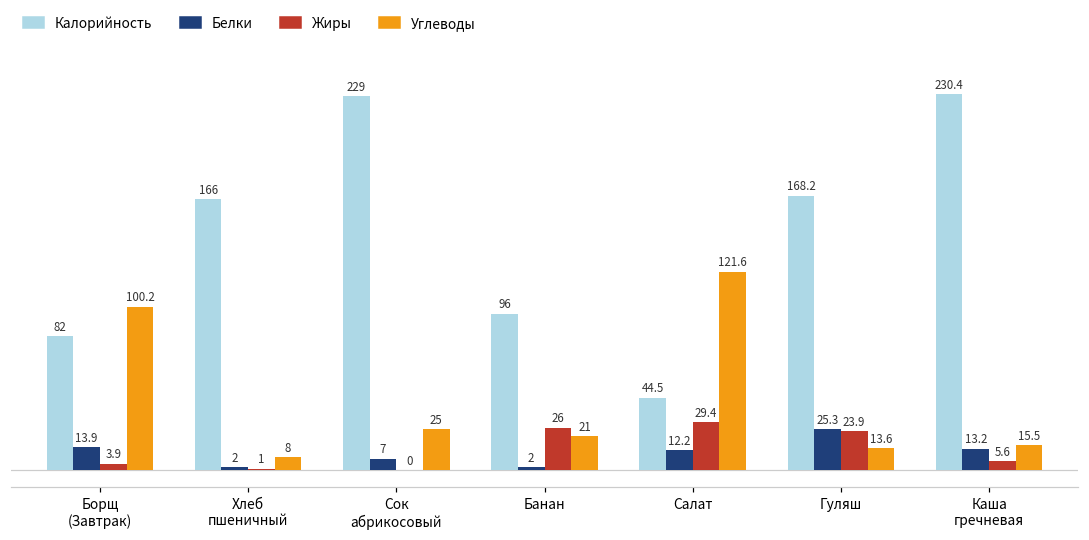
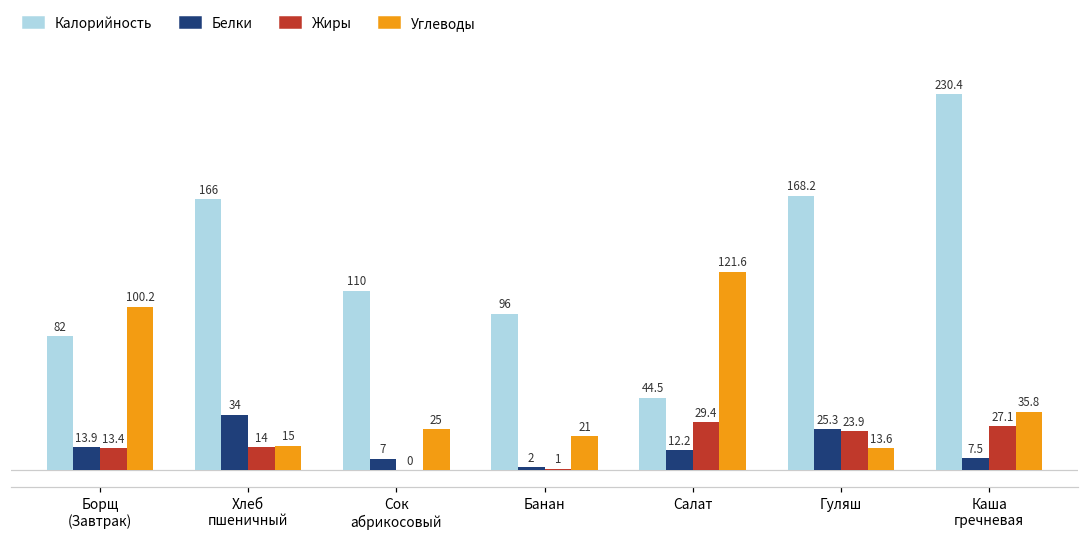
  {
    "Калорийность": {
      "Борщ (Завтрак)": 82,
      "Хлеб пшеничный": 166,
-     "Сок абрикосовый": 229,
+     "Сок абрикосовый": 110,
      "Банан": 96,
      "Салат": 44.5,
      "Гуляш": 168.2,
      "Каша гречневая": 230.4
    },
    "Белки": {
      "Борщ (Завтрак)": 13.9,
-     "Хлеб пшеничный": 2,
+     "Хлеб пшеничный": 34,
      "Сок абрикосовый": 7,
      "Банан": 2,
      "Салат": 12.2,
      "Гуляш": 25.3,
-     "Каша гречневая": 13.2
+     "Каша гречневая": 7.5
    },
    "Жиры": {
-     "Борщ (Завтрак)": 3.9,
-     "Хлеб пшеничный": 1,
+     "Борщ (Завтрак)": 13.4,
+     "Хлеб пшеничный": 14,
      "Сок абрикосовый": 0,
-     "Банан": 26,
+     "Банан": 1,
      "Салат": 29.4,
      "Гуляш": 23.9,
-     "Каша гречневая": 5.6
+     "Каша гречневая": 27.1
    },
    "Углеводы": {
      "Борщ (Завтрак)": 100.2,
-     "Хлеб пшеничный": 8,
+     "Хлеб пшеничный": 15,
      "Сок абрикосовый": 25,
      "Банан": 21,
      "Салат": 121.6,
      "Гуляш": 13.6,
-     "Каша гречневая": 15.5
+     "Каша гречневая": 35.8
    }
  }
